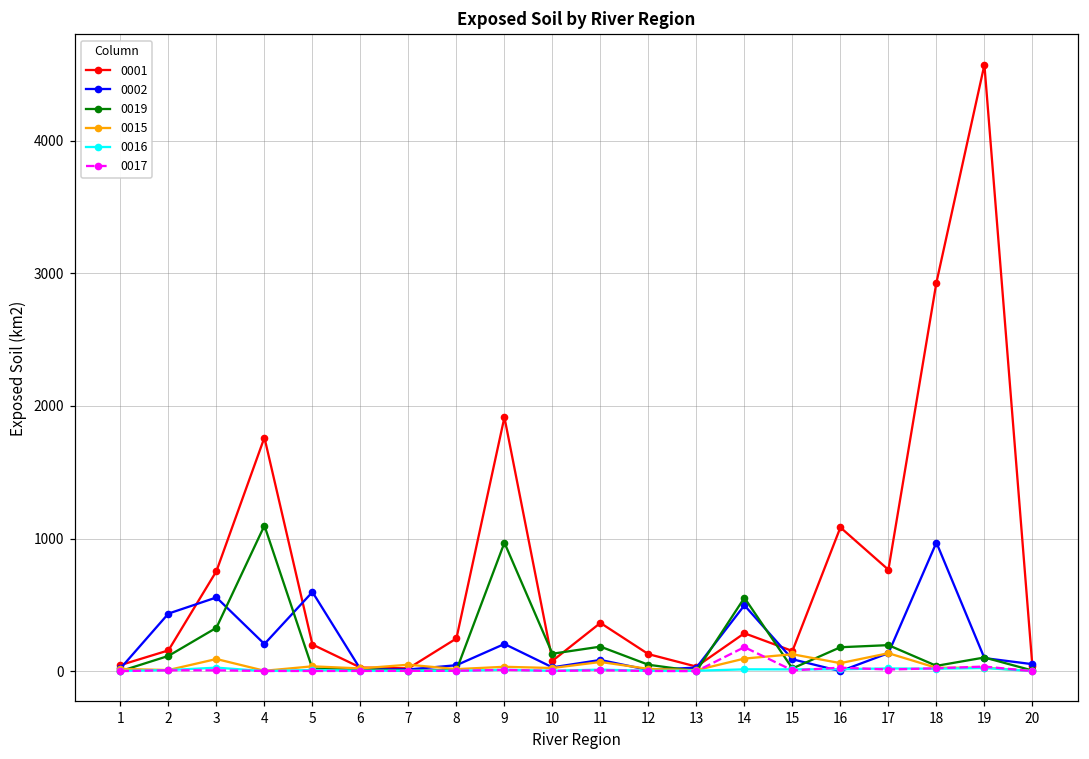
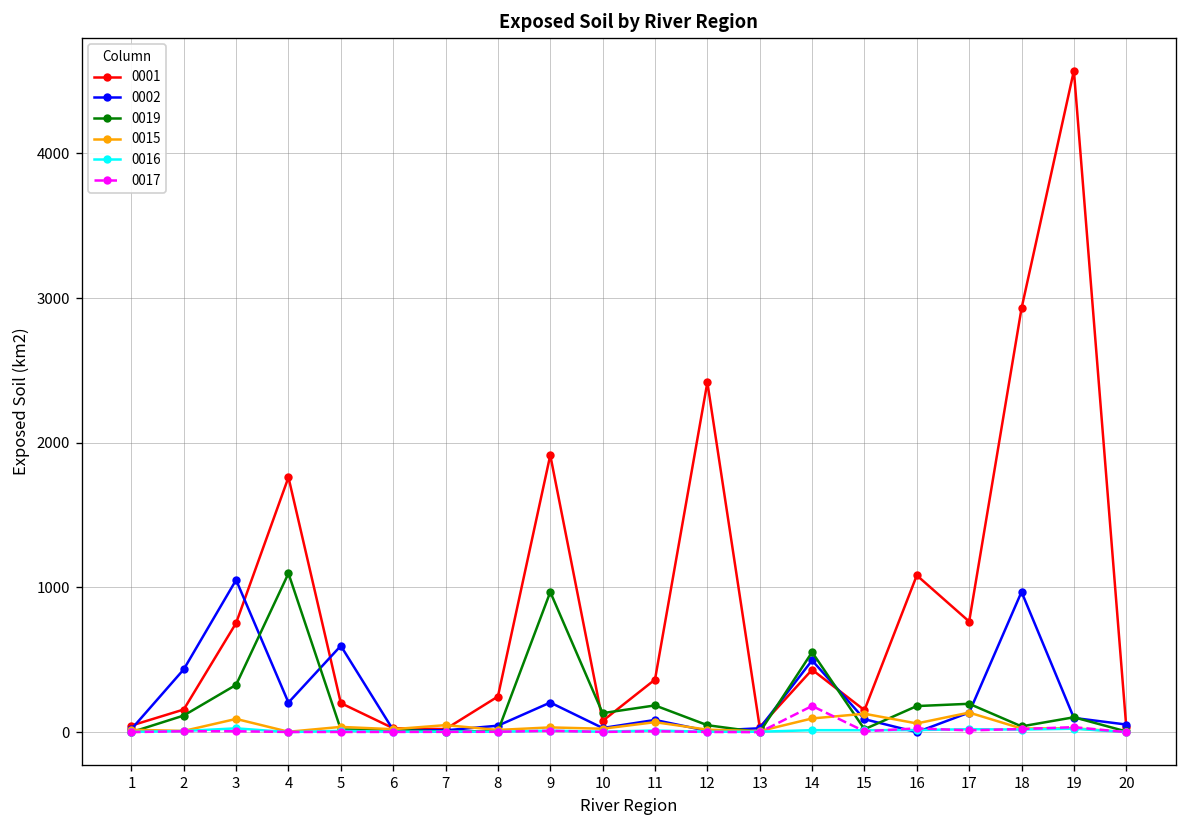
  {
    "0001": {
      "1": 50,
      "2": 160,
      "3": 750,
      "4": 1760,
      "5": 200,
      "8": 250,
      "9": 1910,
      "10": 80,
      "11": 360,
-     "12": 130,
-     "14": 290,
+     "12": 2420,
+     "14": 430,
      "15": 150,
      "16": 1080,
      "17": 760,
      "18": 2930,
      "19": 4570
    },
    "0002": {
      "2": 430,
-     "3": 560,
+     "3": 1050,
      "4": 200,
      "5": 600,
      "8": 40,
      "9": 200,
      "14": 500,
      "15": 90,
      "18": 970
    },
    "0019": {
      "2": 120,
      "3": 330,
      "4": 1100,
      "9": 970,
      "10": 130,
      "11": 190,
      "12": 50,
      "14": 550,
      "16": 180,
      "17": 200
    },
    "0015": {
      "3": 90,
      "7": 50,
      "9": 30,
      "14": 90,
      "15": 130,
      "16": 60
    },
    "0016": {
      "14": 10
    },
    "0017": {
      "14": 180
    }
  }
